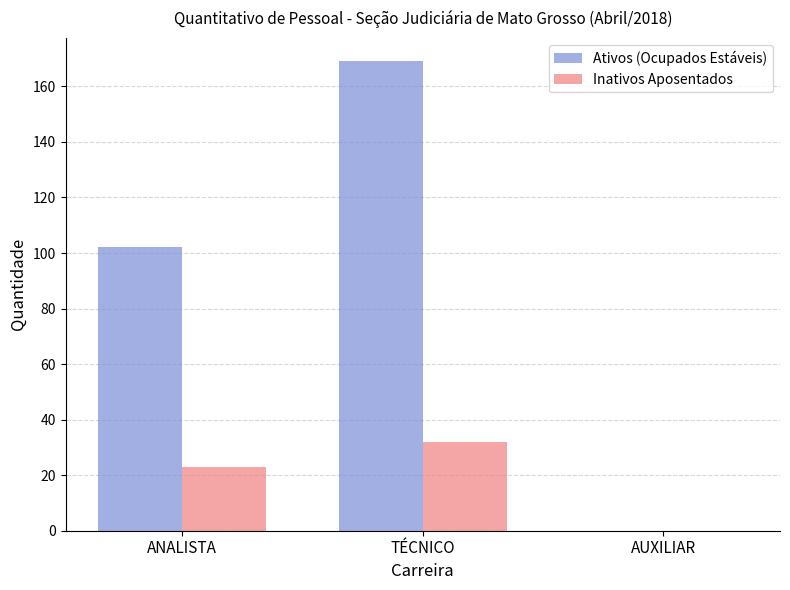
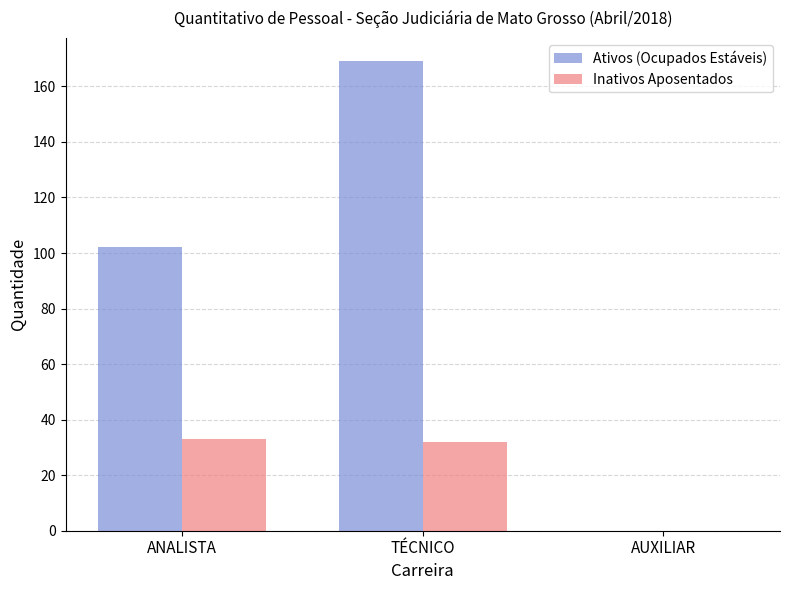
  {
    "Ativos (Ocupados Estáveis)": {
      "ANALISTA": 102,
      "TÉCNICO": 169,
      "AUXILIAR": 0
    },
    "Inativos Aposentados": {
-     "ANALISTA": 23,
+     "ANALISTA": 33,
      "TÉCNICO": 32,
      "AUXILIAR": 0
    }
  }
